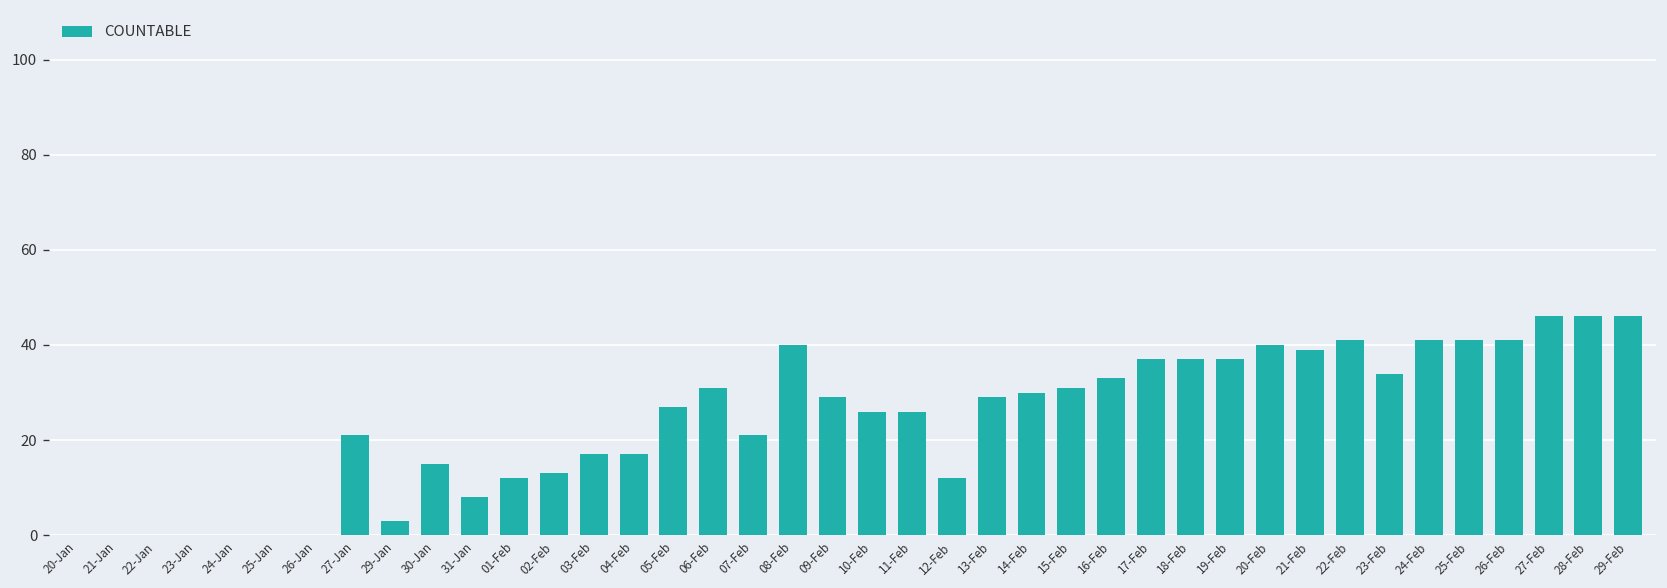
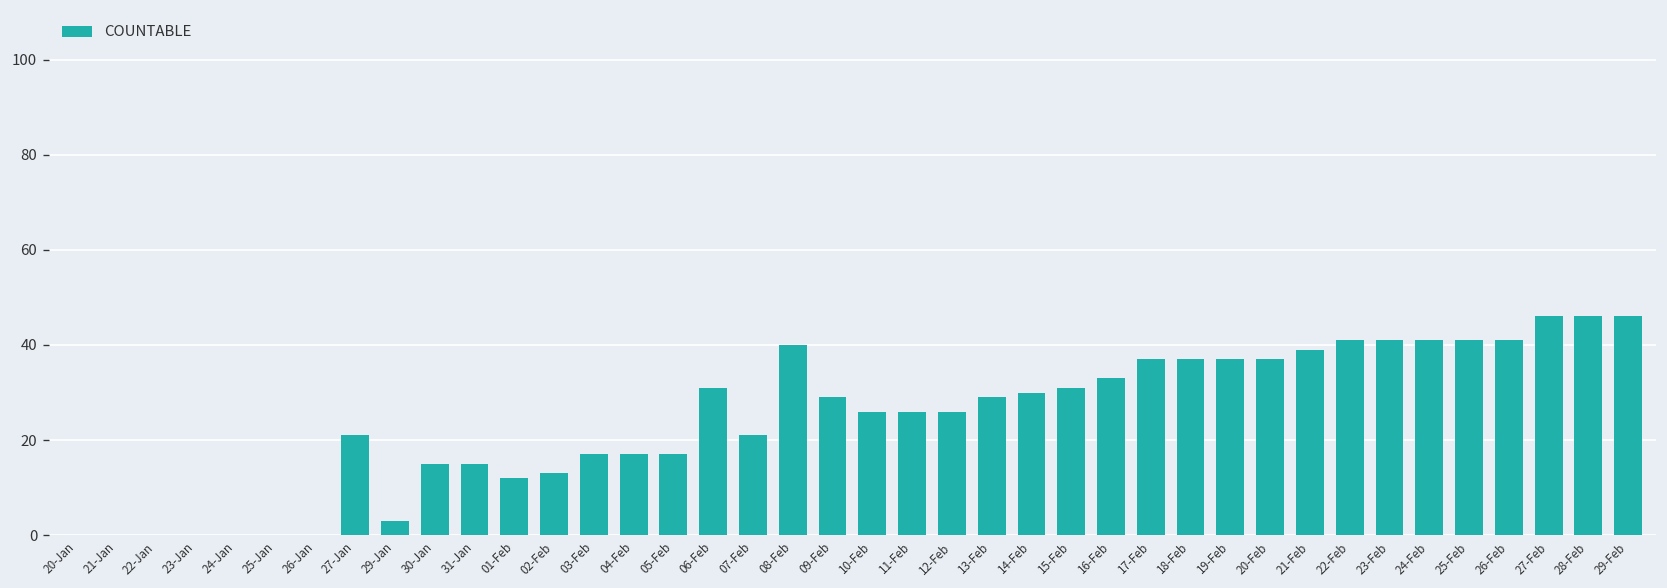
  {
    "20-Jan": 0,
    "21-Jan": 0,
    "22-Jan": 0,
    "23-Jan": 0,
    "24-Jan": 0,
    "25-Jan": 0,
    "26-Jan": 0,
    "27-Jan": 21,
    "29-Jan": 3,
    "30-Jan": 15,
-   "31-Jan": 8,
+   "31-Jan": 15,
    "01-Feb": 12,
    "02-Feb": 13,
    "03-Feb": 17,
    "04-Feb": 17,
-   "05-Feb": 27,
+   "05-Feb": 17,
    "06-Feb": 31,
    "07-Feb": 21,
    "08-Feb": 40,
    "09-Feb": 29,
    "10-Feb": 26,
    "11-Feb": 26,
-   "12-Feb": 12,
+   "12-Feb": 26,
    "13-Feb": 29,
    "14-Feb": 30,
    "15-Feb": 31,
    "16-Feb": 33,
    "17-Feb": 37,
    "18-Feb": 37,
    "19-Feb": 37,
-   "20-Feb": 40,
+   "20-Feb": 37,
    "21-Feb": 39,
    "22-Feb": 41,
-   "23-Feb": 34,
+   "23-Feb": 41,
    "24-Feb": 41,
    "25-Feb": 41,
    "26-Feb": 41,
    "27-Feb": 46,
    "28-Feb": 46,
    "29-Feb": 46
  }
